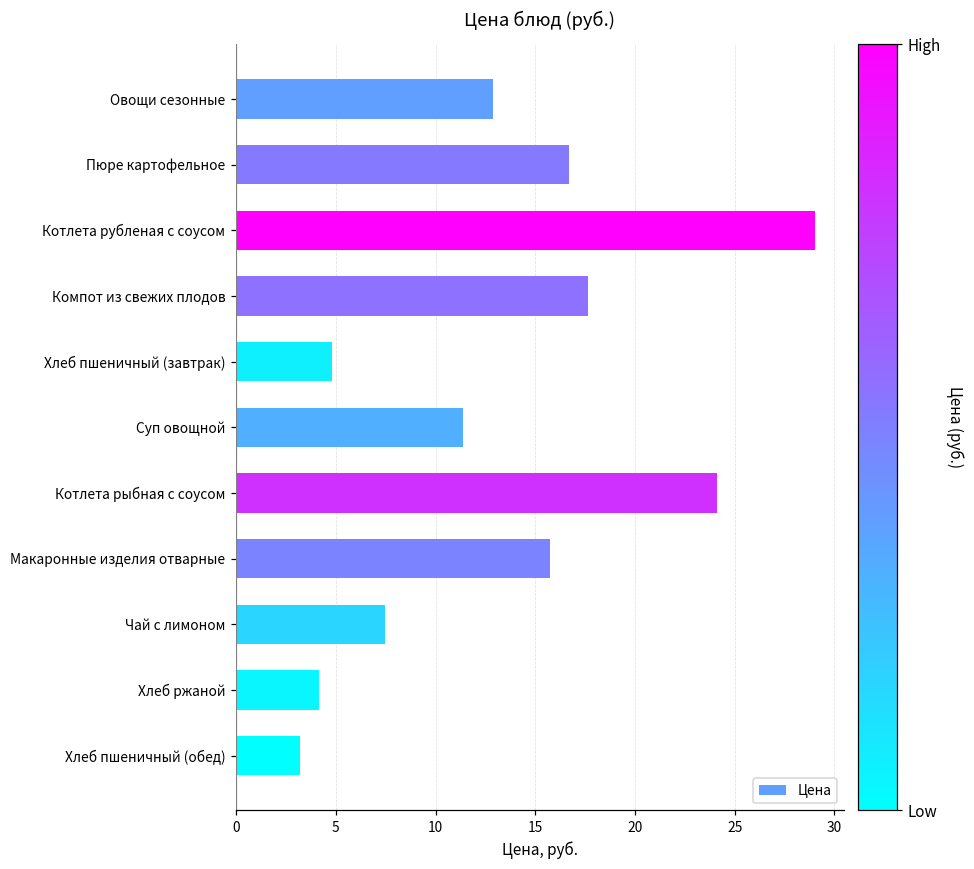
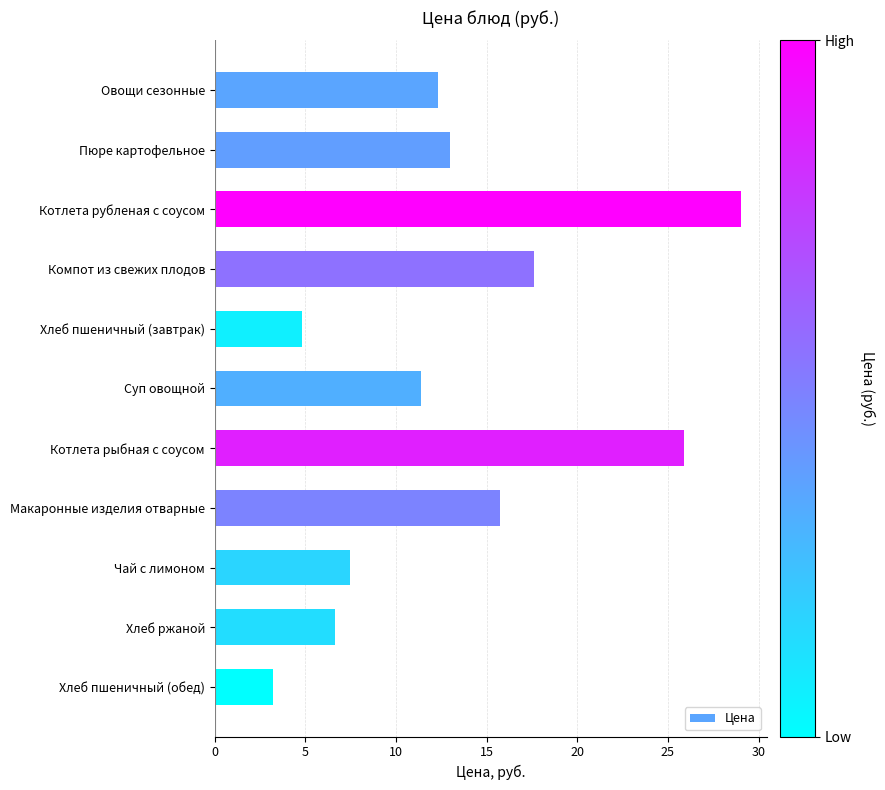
  {
-   "Овощи сезонные": 12.9,
-   "Пюре картофельное": 16.7,
+   "Овощи сезонные": 12.3,
+   "Пюре картофельное": 13.0,
    "Котлета рубленая с соусом": 29.0,
    "Компот из свежих плодов": 17.6,
    "Хлеб пшеничный (завтрак)": 4.8,
    "Суп овощной": 11.4,
-   "Котлета рыбная с соусом": 24.1,
+   "Котлета рыбная с соусом": 25.9,
    "Макаронные изделия отварные": 15.8,
    "Чай с лимоном": 7.5,
-   "Хлеб ржаной": 4.2,
+   "Хлеб ржаной": 6.7,
    "Хлеб пшеничный (обед)": 3.2
  }
